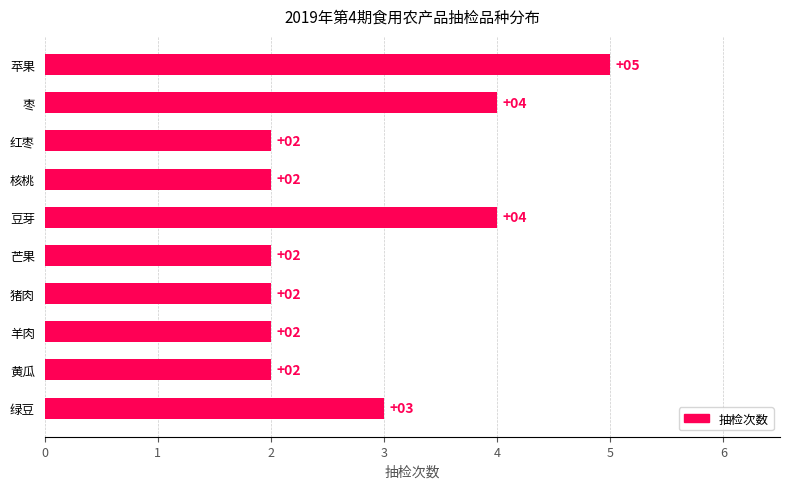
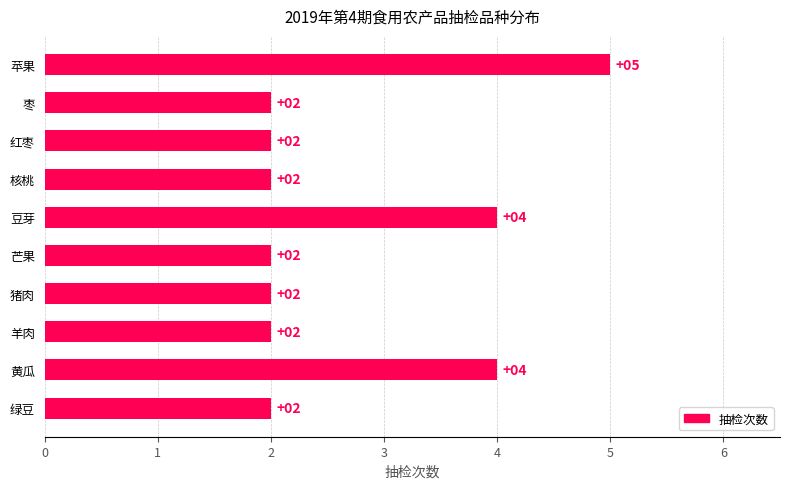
  {
    "苹果": "+05",
-   "枣": "+04",
+   "枣": "+02",
    "红枣": "+02",
    "核桃": "+02",
    "豆芽": "+04",
    "芒果": "+02",
    "猪肉": "+02",
    "羊肉": "+02",
-   "黄瓜": "+02",
-   "绿豆": "+03"
+   "黄瓜": "+04",
+   "绿豆": "+02"
  }
